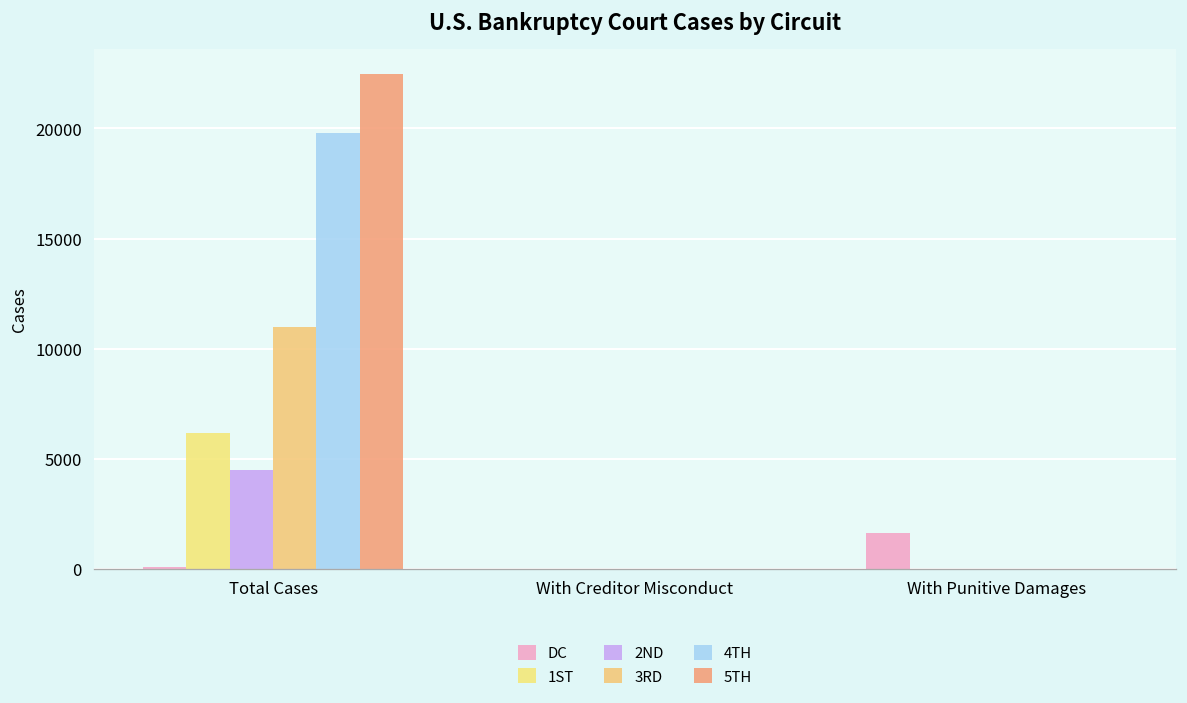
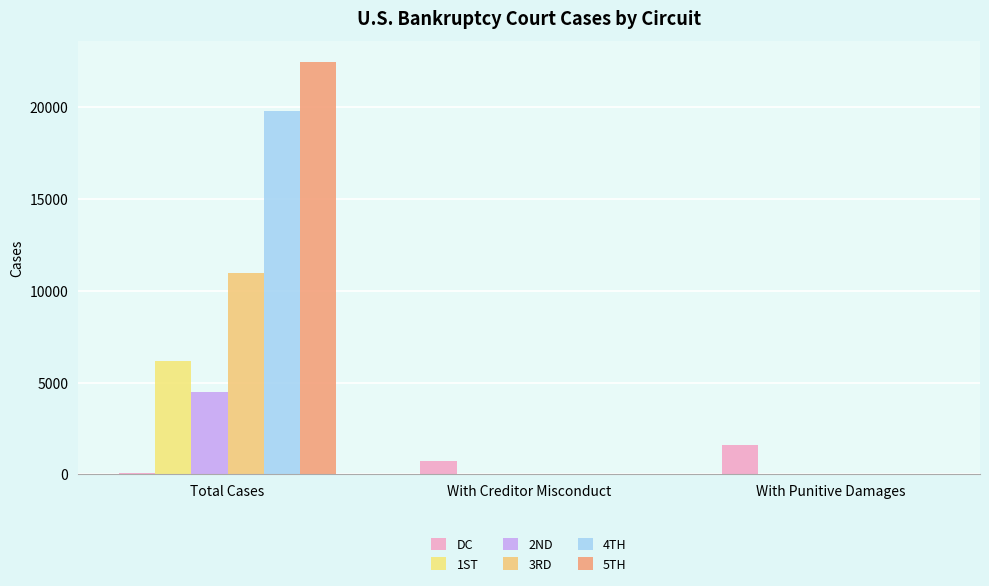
  {
    "DC": {
-     "With Creditor Misconduct": 0,
+     "With Creditor Misconduct": 700,
      "With Punitive Damages": 1600
    }
  }
